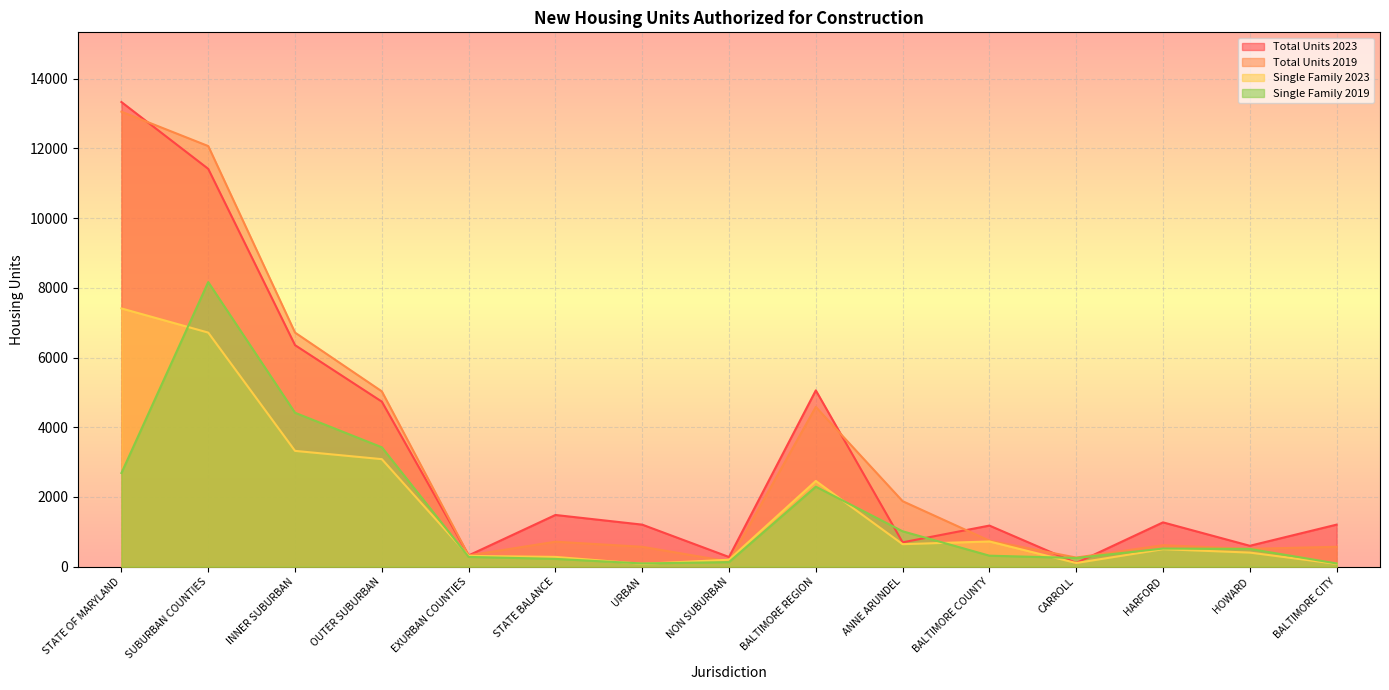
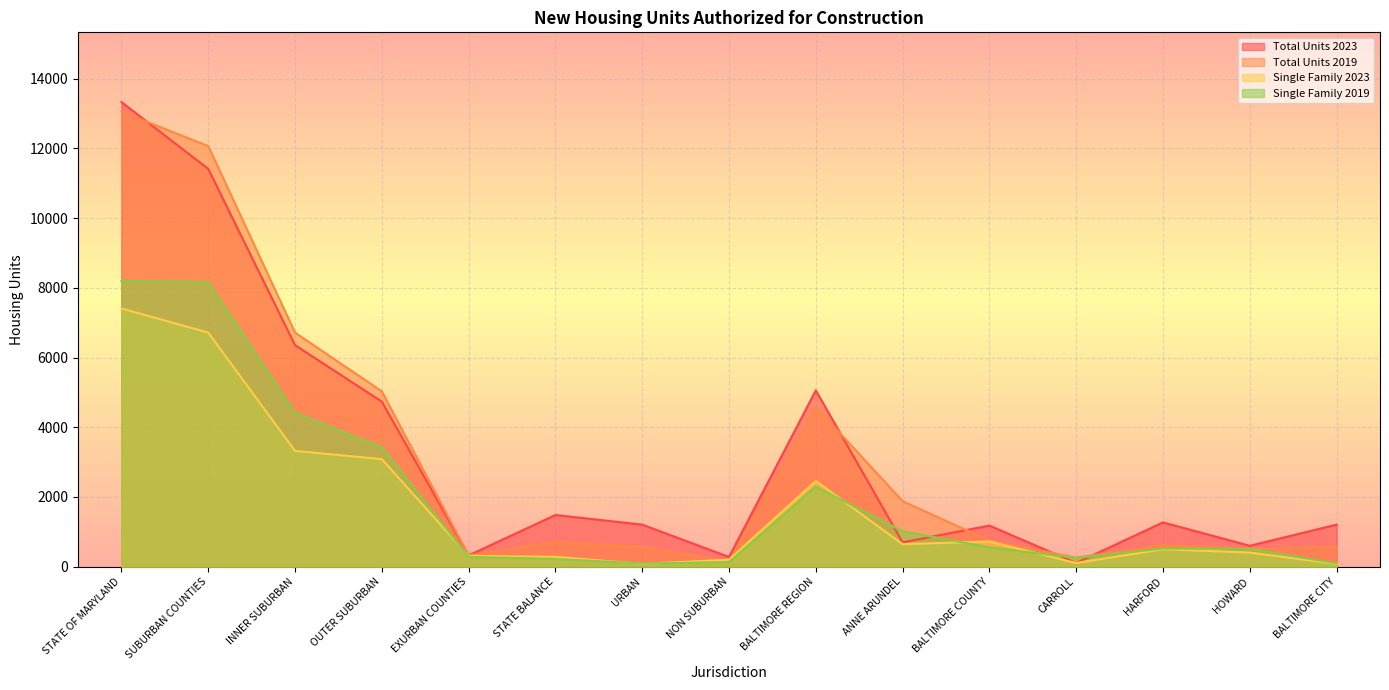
  {
    "Single Family 2019": {
-     "STATE OF MARYLAND": 2700,
+     "STATE OF MARYLAND": 8200,
      "SUBURBAN COUNTIES": 8200,
      "INNER SUBURBAN": 4400,
      "OUTER SUBURBAN": 3400,
      "BALTIMORE REGION": 2300,
      "ANNE ARUNDEL": 1000,
-     "BALTIMORE COUNTY": 300
+     "BALTIMORE COUNTY": 600
    }
  }
